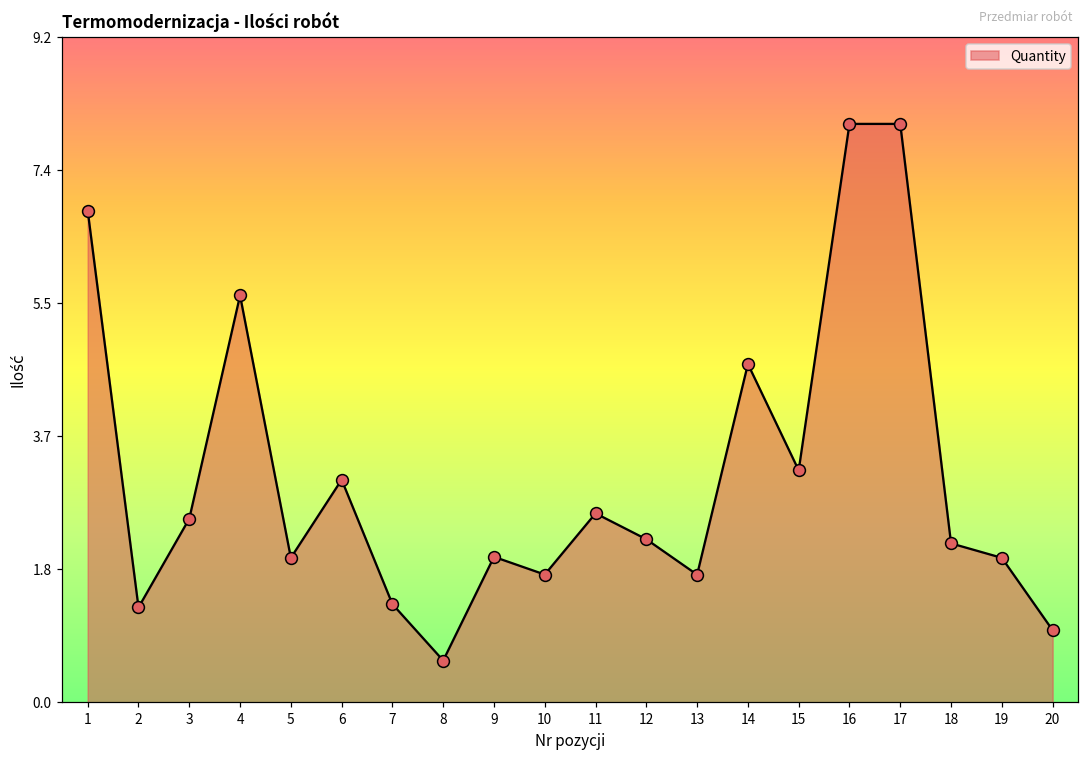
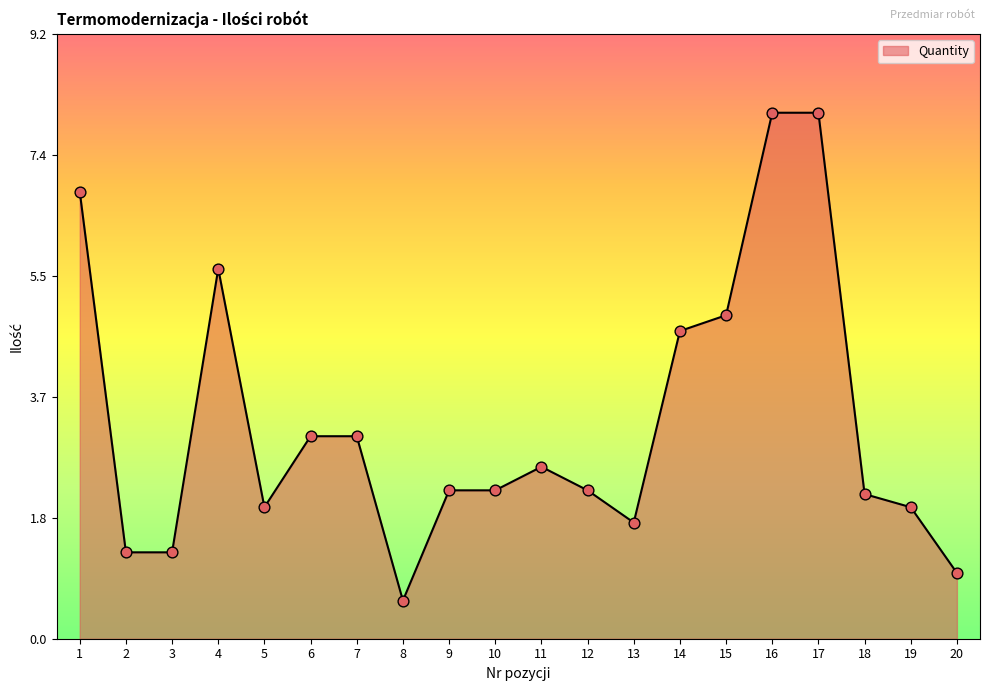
  {
    "1": 6.8,
    "2": 1.3,
-   "3": 2.5,
+   "3": 1.3,
    "4": 5.6,
    "5": 2.0,
    "6": 3.1,
-   "7": 1.4,
+   "7": 3.1,
    "8": 0.6,
-   "9": 2.0,
-   "10": 1.8,
+   "9": 2.3,
+   "10": 2.3,
    "11": 2.6,
    "12": 2.3,
    "13": 1.8,
    "14": 4.7,
-   "15": 3.2,
+   "15": 4.9,
    "16": 8.0,
    "17": 8.0,
    "18": 2.2,
    "19": 2.0,
    "20": 1.0
  }
